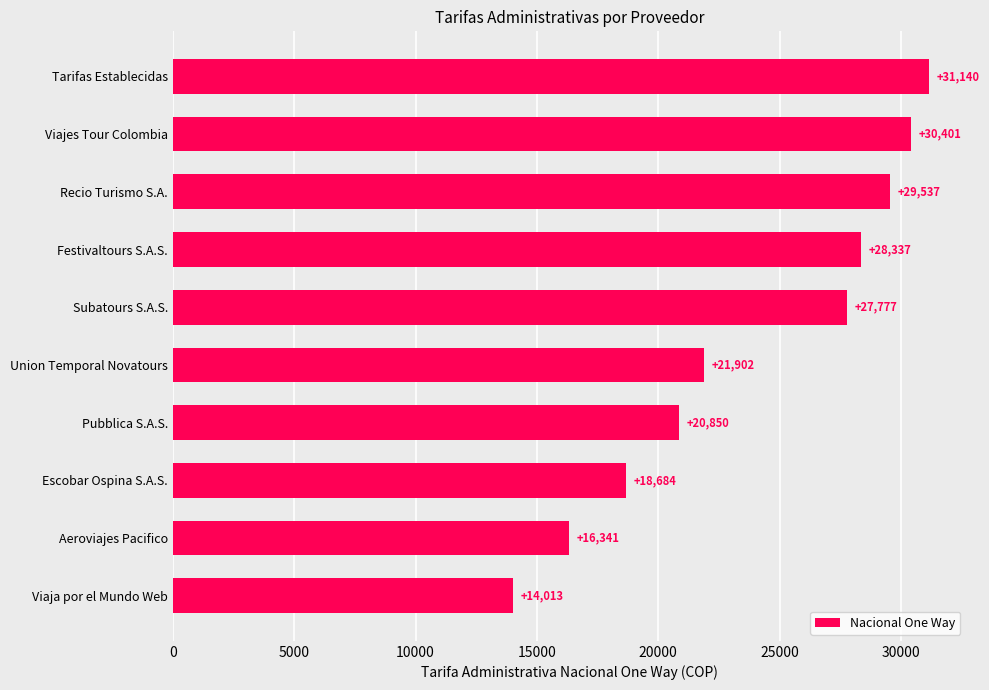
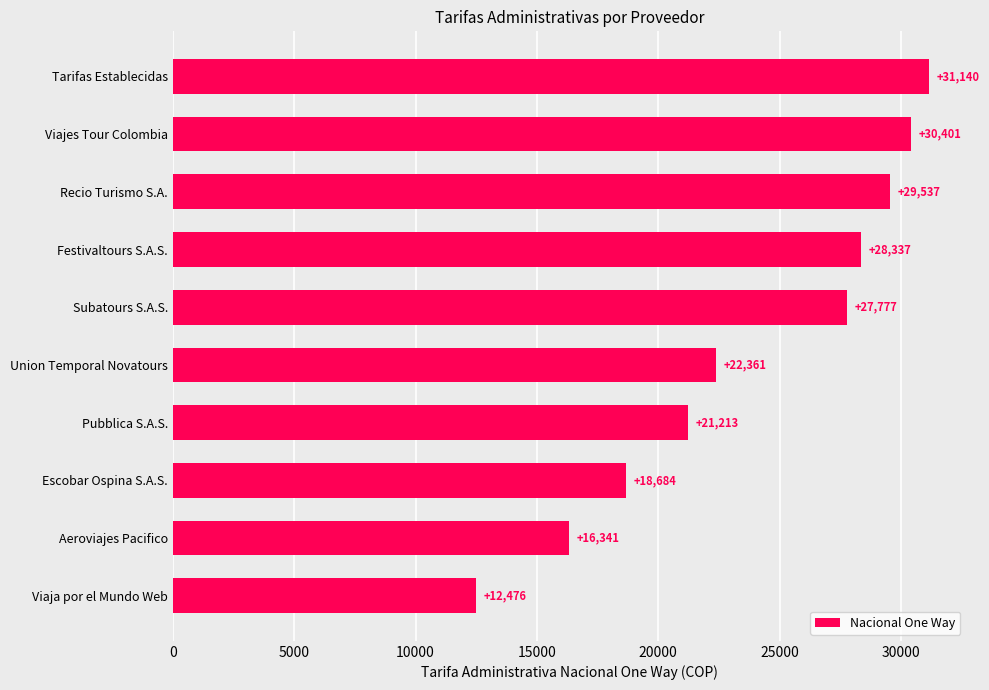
  {
    "Tarifas Establecidas": "+31,140",
    "Viajes Tour Colombia": "+30,401",
    "Recio Turismo S.A.": "+29,537",
    "Festivaltours S.A.S.": "+28,337",
    "Subatours S.A.S.": "+27,777",
-   "Union Temporal Novatours": "+21,902",
-   "Pubblica S.A.S.": "+20,850",
+   "Union Temporal Novatours": "+22,361",
+   "Pubblica S.A.S.": "+21,213",
    "Escobar Ospina S.A.S.": "+18,684",
    "Aeroviajes Pacifico": "+16,341",
-   "Viaja por el Mundo Web": "+14,013"
+   "Viaja por el Mundo Web": "+12,476"
  }
